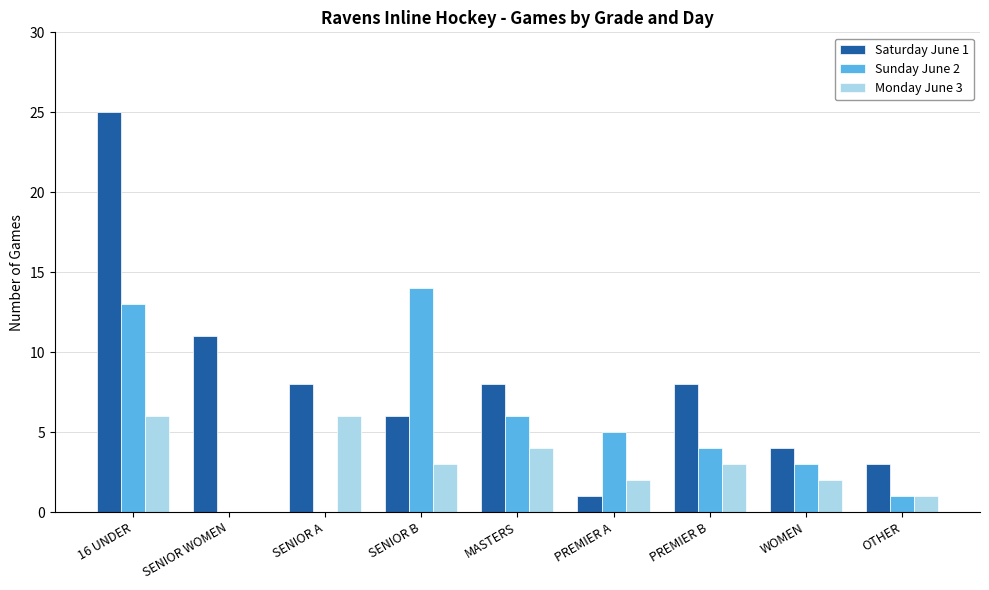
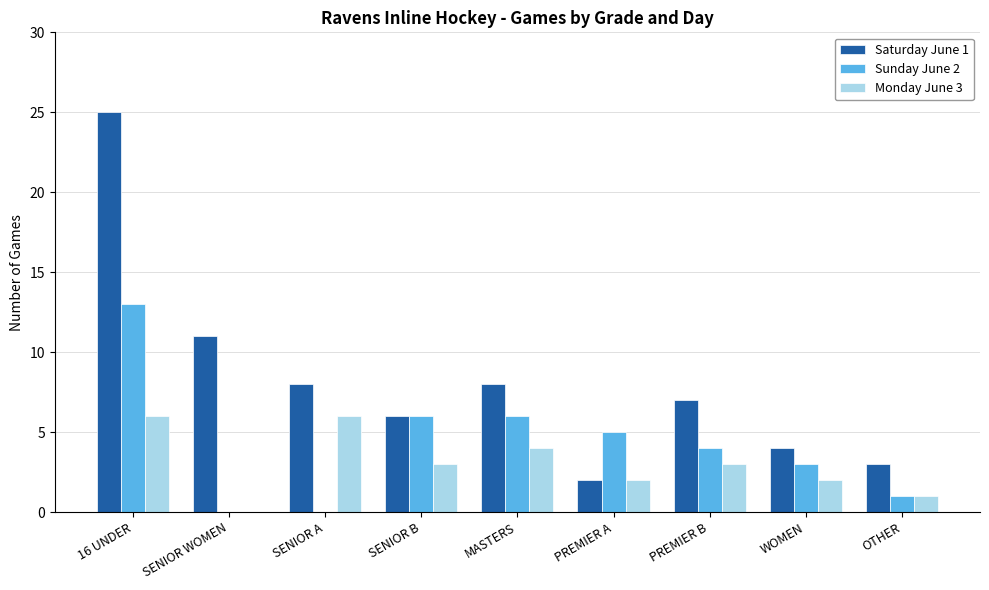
  {
    "Saturday June 1": {
      "16 UNDER": 25,
      "SENIOR WOMEN": 11,
      "SENIOR A": 8,
      "SENIOR B": 6,
      "MASTERS": 8,
-     "PREMIER A": 1,
-     "PREMIER B": 8,
+     "PREMIER A": 2,
+     "PREMIER B": 7,
      "WOMEN": 4,
      "OTHER": 3
    },
    "Sunday June 2": {
      "16 UNDER": 13,
      "SENIOR WOMEN": 0,
      "SENIOR A": 0,
-     "SENIOR B": 14,
+     "SENIOR B": 6,
      "MASTERS": 6,
      "PREMIER A": 5,
      "PREMIER B": 4,
      "WOMEN": 3,
      "OTHER": 1
    },
    "Monday June 3": {
      "16 UNDER": 6,
      "SENIOR WOMEN": 0,
      "SENIOR A": 6,
      "SENIOR B": 3,
      "MASTERS": 4,
      "PREMIER A": 2,
      "PREMIER B": 3,
      "WOMEN": 2,
      "OTHER": 1
    }
  }
